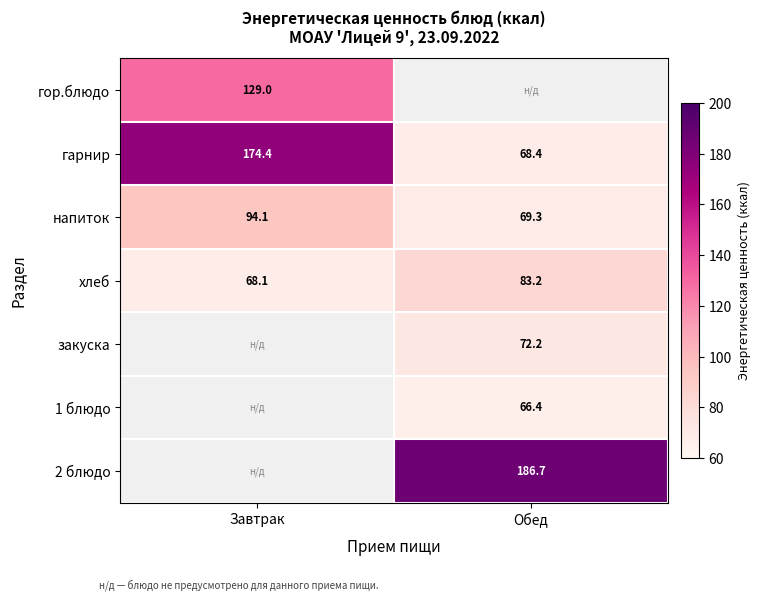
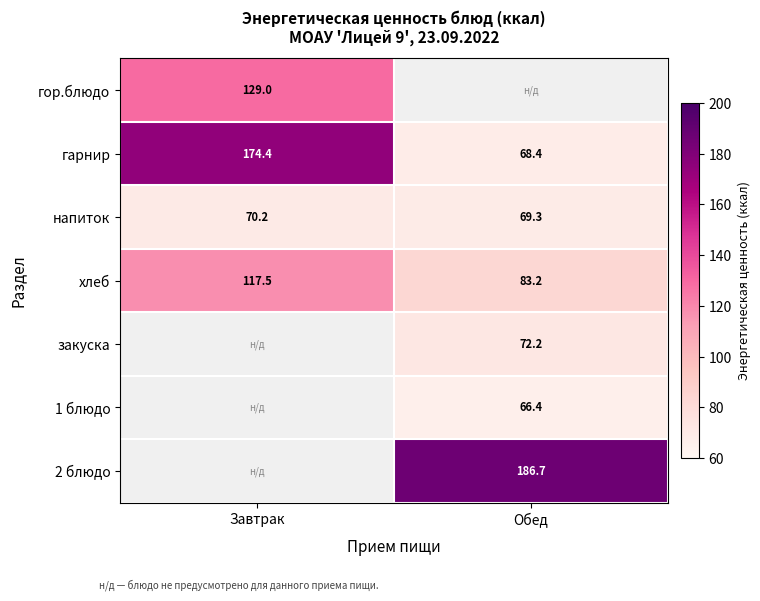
  {
    "гор.блюдо": {
      "Завтрак": 129.0
    },
    "гарнир": {
      "Завтрак": 174.4,
      "Обед": 68.4
    },
    "напиток": {
-     "Завтрак": 94.1,
+     "Завтрак": 70.2,
      "Обед": 69.3
    },
    "хлеб": {
-     "Завтрак": 68.1,
+     "Завтрак": 117.5,
      "Обед": 83.2
    },
    "закуска": {
      "Обед": 72.2
    },
    "1 блюдо": {
      "Обед": 66.4
    },
    "2 блюдо": {
      "Обед": 186.7
    }
  }
